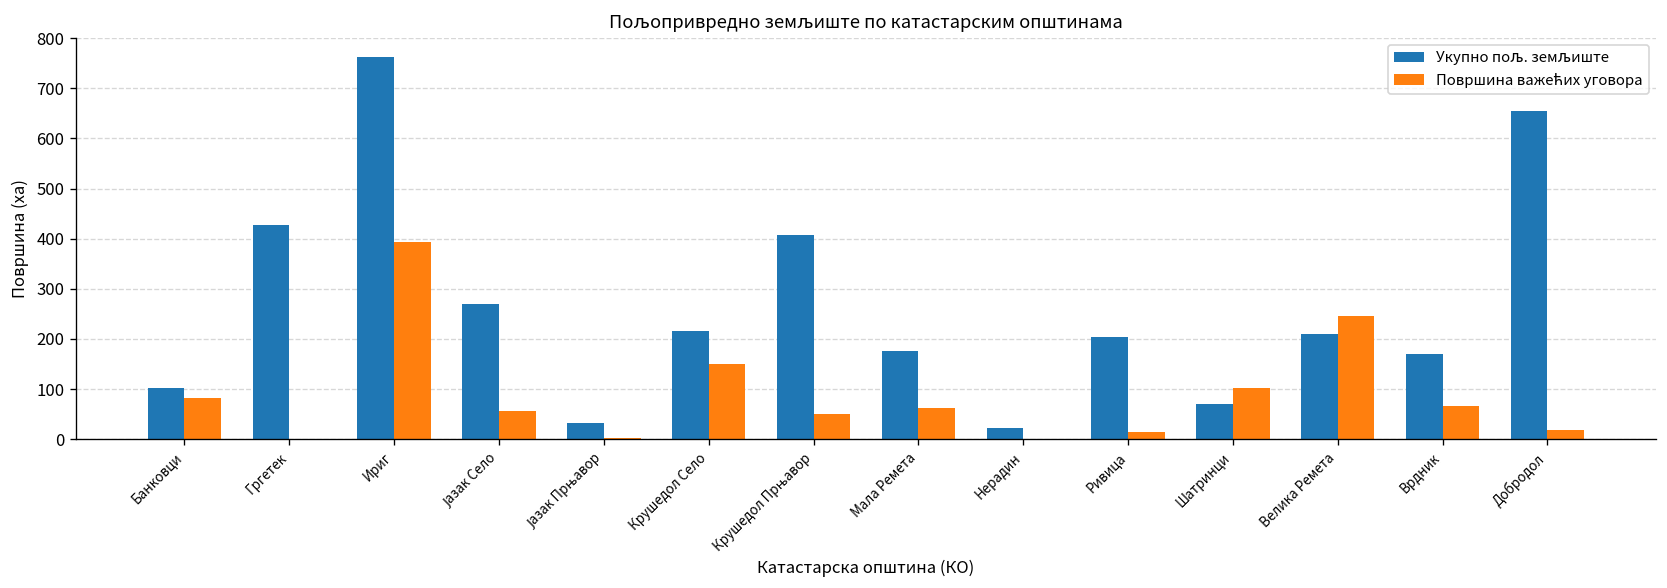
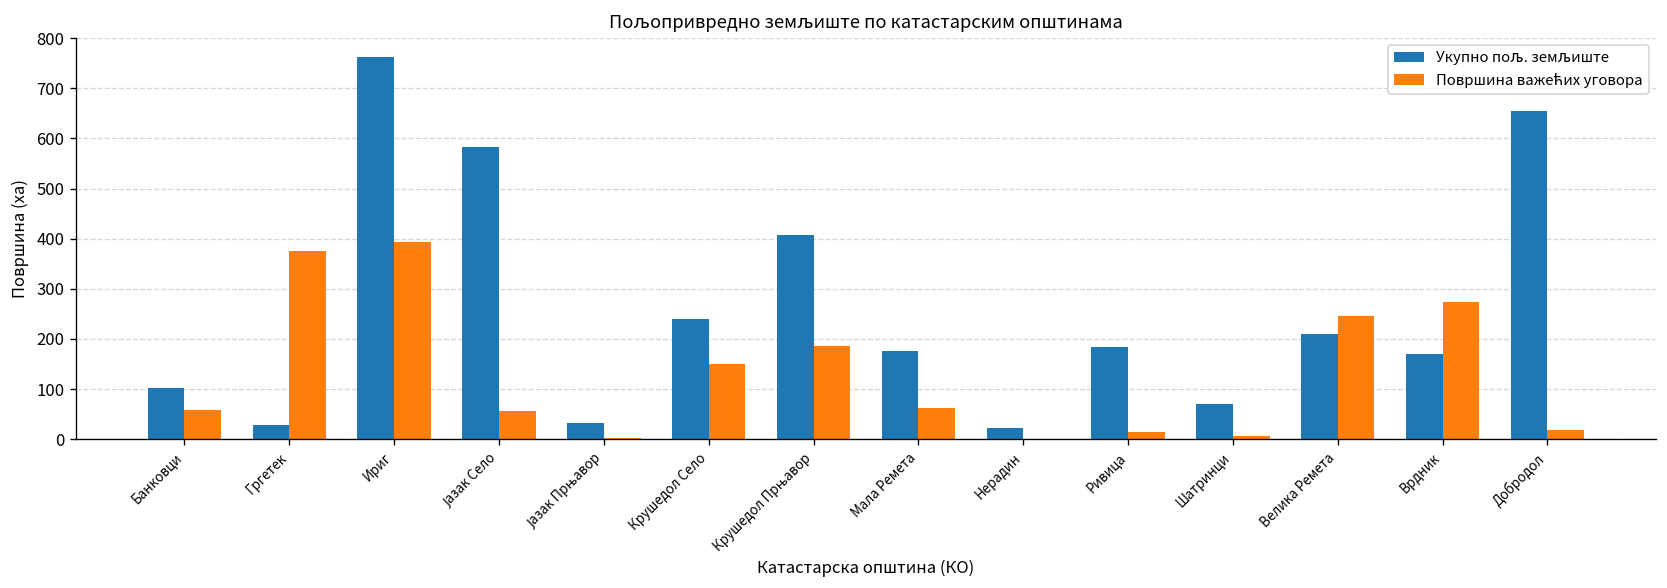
  {
    "Укупно пољ. земљиште": {
      "Банковци": 100,
-     "Гргетек": 430,
+     "Гргетек": 30,
      "Ириг": 760,
-     "Јазак Село": 270,
+     "Јазак Село": 580,
      "Јазак Прњавор": 30,
-     "Крушедол Село": 210,
+     "Крушедол Село": 240,
      "Крушедол Прњавор": 410,
      "Мала Ремета": 180,
      "Нерадин": 20,
-     "Ривица": 200,
+     "Ривица": 180,
      "Шатринци": 70,
      "Велика Ремета": 210,
      "Врдник": 170,
      "Добродол": 650
    },
    "Површина важећих уговора": {
-     "Банковци": 80,
-     "Гргетек": 0,
+     "Банковци": 60,
+     "Гргетек": 380,
      "Ириг": 390,
      "Јазак Село": 60,
      "Крушедол Село": 150,
-     "Крушедол Прњавор": 50,
+     "Крушедол Прњавор": 190,
      "Мала Ремета": 60,
      "Ривица": 10,
-     "Шатринци": 100,
+     "Шатринци": 10,
      "Велика Ремета": 250,
-     "Врдник": 70,
+     "Врдник": 270,
      "Добродол": 20
    }
  }
